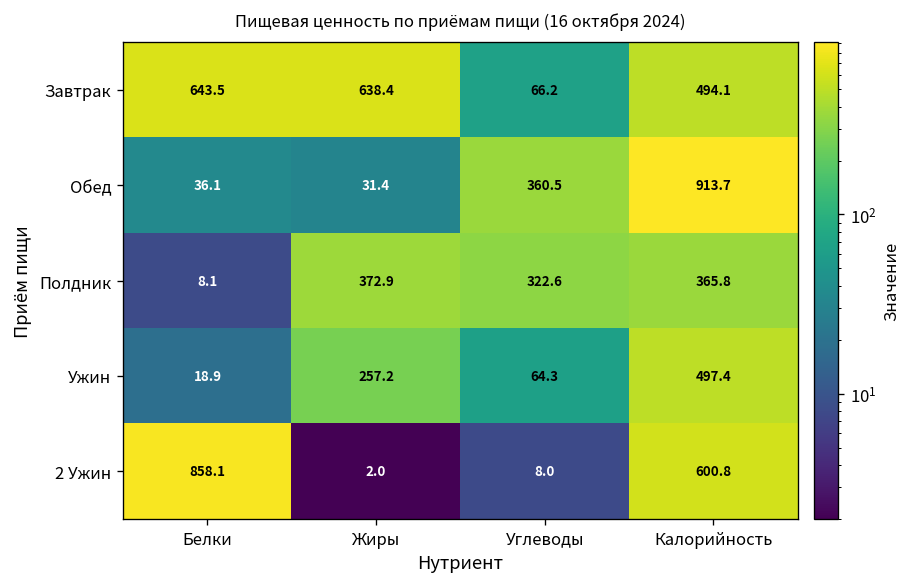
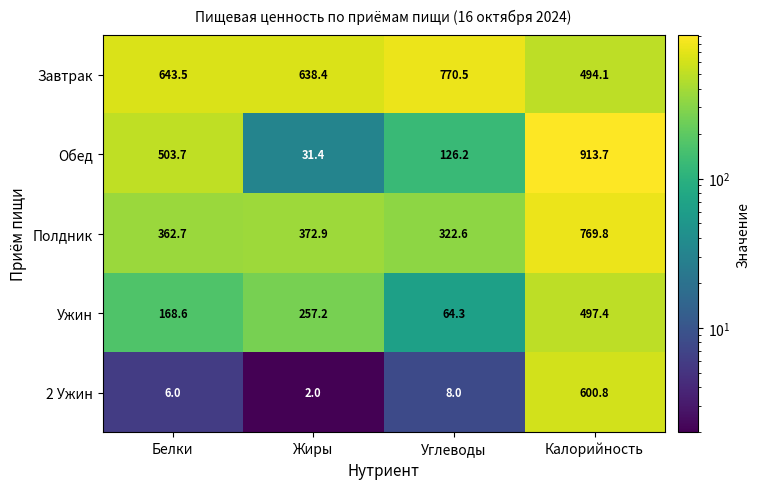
  {
    "Завтрак": {
      "Белки": 643.5,
      "Жиры": 638.4,
-     "Углеводы": 66.2,
+     "Углеводы": 770.5,
      "Калорийность": 494.1
    },
    "Обед": {
-     "Белки": 36.1,
+     "Белки": 503.7,
      "Жиры": 31.4,
-     "Углеводы": 360.5,
+     "Углеводы": 126.2,
      "Калорийность": 913.7
    },
    "Полдник": {
-     "Белки": 8.1,
+     "Белки": 362.7,
      "Жиры": 372.9,
      "Углеводы": 322.6,
-     "Калорийность": 365.8
+     "Калорийность": 769.8
    },
    "Ужин": {
-     "Белки": 18.9,
+     "Белки": 168.6,
      "Жиры": 257.2,
      "Углеводы": 64.3,
      "Калорийность": 497.4
    },
    "2 Ужин": {
-     "Белки": 858.1,
+     "Белки": 6.0,
      "Жиры": 2.0,
      "Углеводы": 8.0,
      "Калорийность": 600.8
    }
  }
